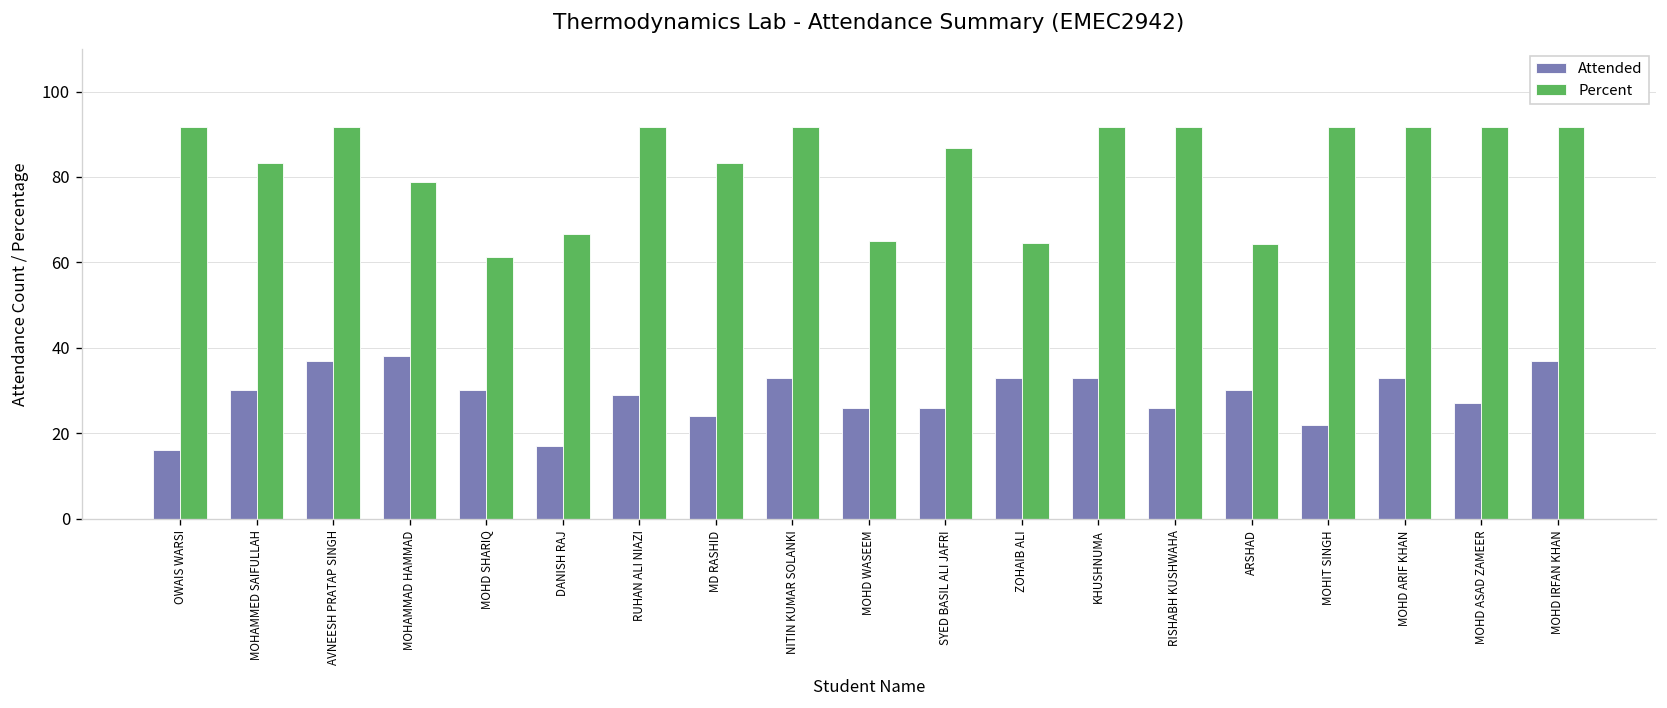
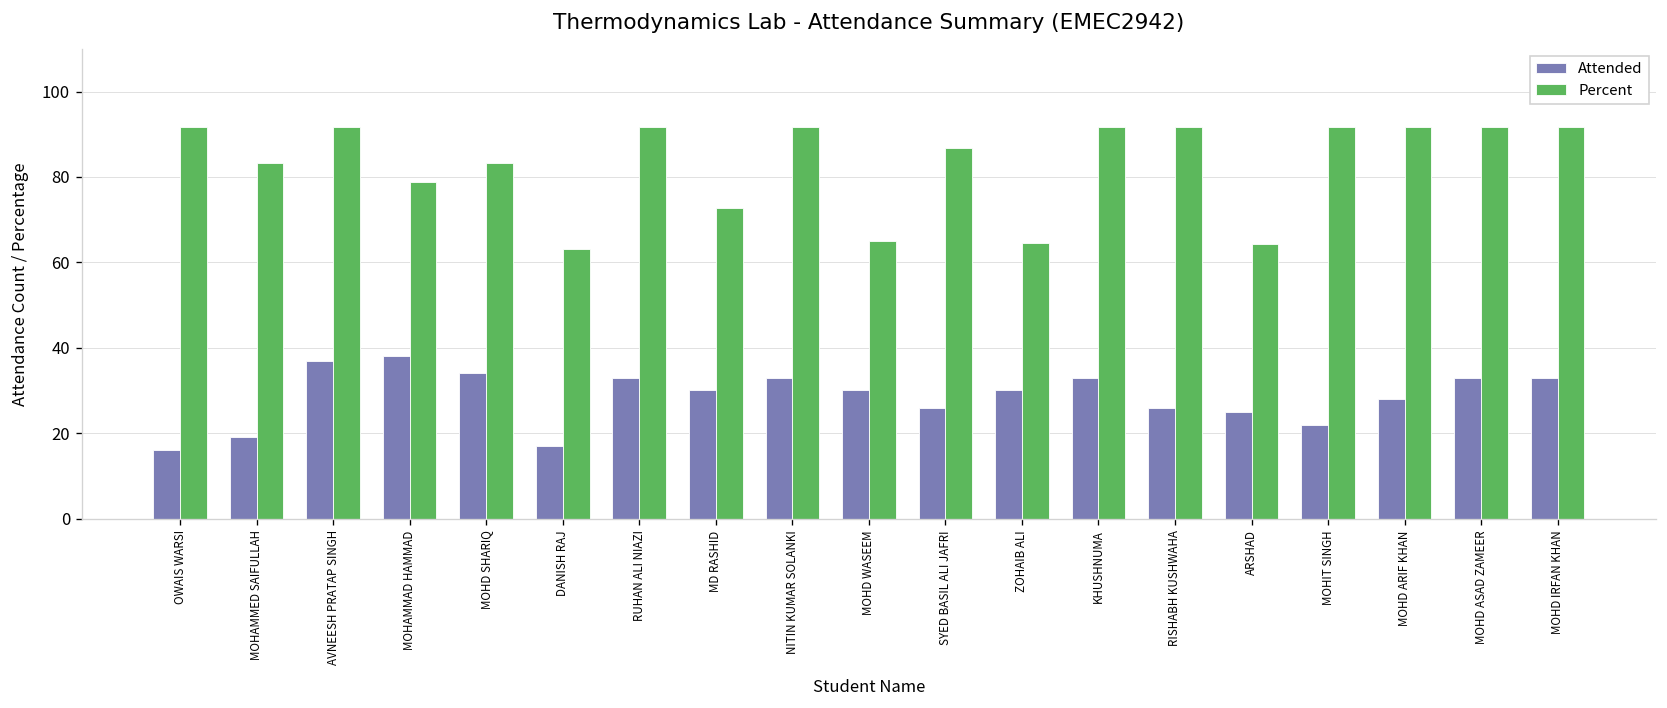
  {
    "Attended": {
      "OWAIS WARSI": 16,
-     "MOHAMMED SAIFULLAH": 30,
+     "MOHAMMED SAIFULLAH": 19,
      "AVNEESH PRATAP SINGH": 37,
      "MOHAMMAD HAMMAD": 38,
-     "MOHD SHARIQ": 30,
+     "MOHD SHARIQ": 34,
      "DANISH RAJ": 17,
-     "RUHAN ALI NIAZI": 29,
-     "MD RASHID": 24,
+     "RUHAN ALI NIAZI": 33,
+     "MD RASHID": 30,
      "NITIN KUMAR SOLANKI": 33,
-     "MOHD WASEEM": 26,
+     "MOHD WASEEM": 30,
      "SYED BASIL ALI JAFRI": 26,
-     "ZOHAIB ALI": 33,
+     "ZOHAIB ALI": 30,
      "KHUSHNUMA": 33,
      "RISHABH KUSHWAHA": 26,
-     "ARSHAD": 30,
+     "ARSHAD": 25,
      "MOHIT SINGH": 22,
-     "MOHD ARIF KHAN": 33,
-     "MOHD ASAD ZAMEER": 27,
-     "MOHD IRFAN KHAN": 37
+     "MOHD ARIF KHAN": 28,
+     "MOHD ASAD ZAMEER": 33,
+     "MOHD IRFAN KHAN": 33
    },
    "Percent": {
      "OWAIS WARSI": 92,
      "MOHAMMED SAIFULLAH": 83,
      "AVNEESH PRATAP SINGH": 92,
      "MOHAMMAD HAMMAD": 79,
-     "MOHD SHARIQ": 61,
-     "DANISH RAJ": 67,
+     "MOHD SHARIQ": 83,
+     "DANISH RAJ": 63,
      "RUHAN ALI NIAZI": 92,
-     "MD RASHID": 83,
+     "MD RASHID": 73,
      "NITIN KUMAR SOLANKI": 92,
      "MOHD WASEEM": 65,
      "SYED BASIL ALI JAFRI": 87,
      "ZOHAIB ALI": 65,
      "KHUSHNUMA": 92,
      "RISHABH KUSHWAHA": 92,
      "ARSHAD": 64,
      "MOHIT SINGH": 92,
      "MOHD ARIF KHAN": 92,
      "MOHD ASAD ZAMEER": 92,
      "MOHD IRFAN KHAN": 92
    }
  }
